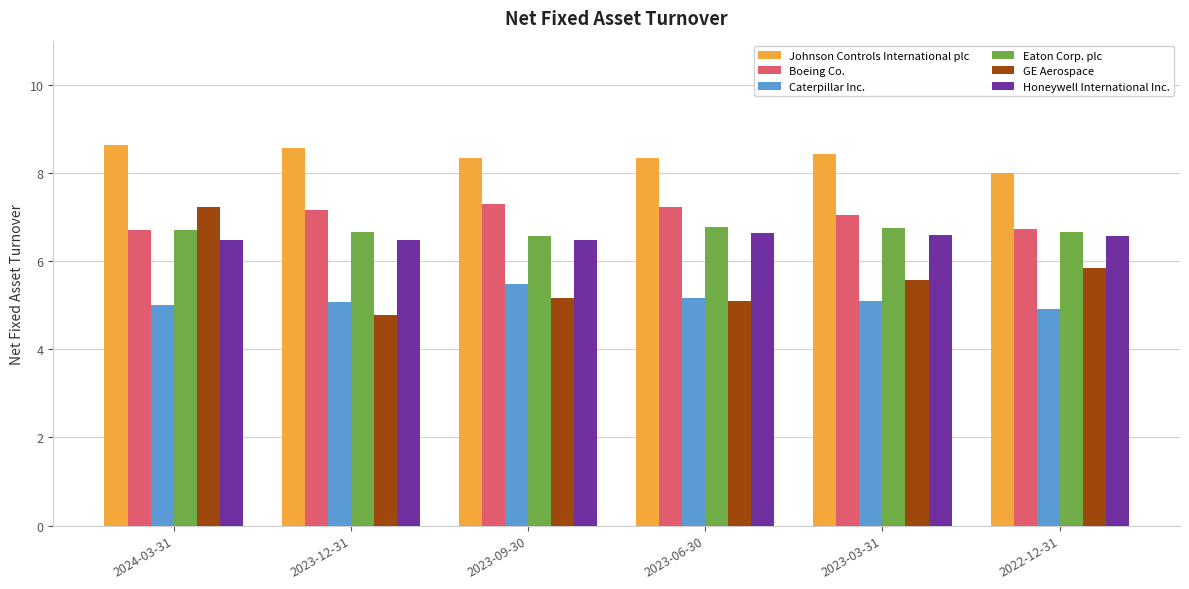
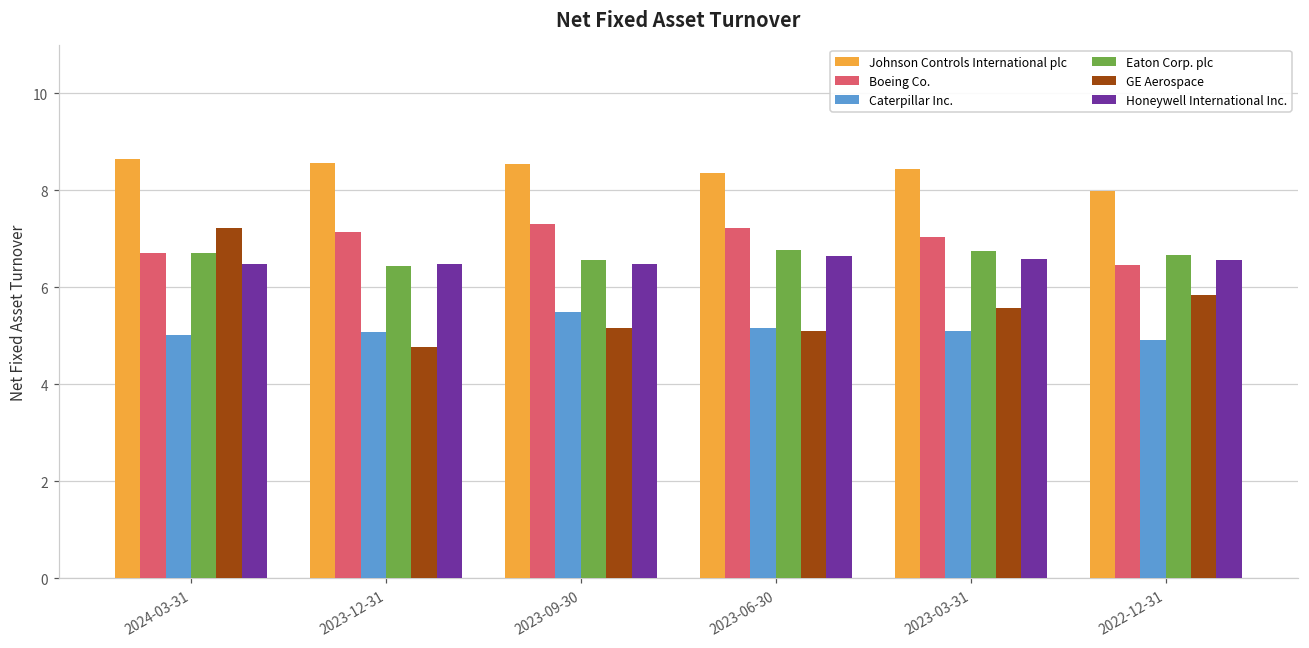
  {
    "Johnson Controls International plc": {
      "2024-03-31": 8.6,
      "2023-12-31": 8.6,
-     "2023-09-30": 8.4,
+     "2023-09-30": 8.5,
      "2023-06-30": 8.4,
      "2023-03-31": 8.4,
      "2022-12-31": 8.0
    },
    "Boeing Co.": {
      "2024-03-31": 6.7,
      "2023-12-31": 7.2,
      "2023-09-30": 7.3,
      "2023-06-30": 7.2,
      "2023-03-31": 7.0,
-     "2022-12-31": 6.7
+     "2022-12-31": 6.5
    },
    "Caterpillar Inc.": {
      "2024-03-31": 5.0,
      "2023-12-31": 5.1,
      "2023-09-30": 5.5,
      "2023-06-30": 5.2,
      "2023-03-31": 5.1,
      "2022-12-31": 4.9
    },
    "Eaton Corp. plc": {
      "2024-03-31": 6.7,
-     "2023-12-31": 6.7,
+     "2023-12-31": 6.4,
      "2023-09-30": 6.6,
      "2023-06-30": 6.8,
      "2023-03-31": 6.8,
      "2022-12-31": 6.7
    },
    "GE Aerospace": {
      "2024-03-31": 7.2,
      "2023-12-31": 4.8,
      "2023-09-30": 5.2,
      "2023-06-30": 5.1,
      "2023-03-31": 5.6,
      "2022-12-31": 5.8
    },
    "Honeywell International Inc.": {
      "2024-03-31": 6.5,
      "2023-12-31": 6.5,
      "2023-09-30": 6.5,
      "2023-06-30": 6.6,
      "2023-03-31": 6.6,
      "2022-12-31": 6.6
    }
  }
